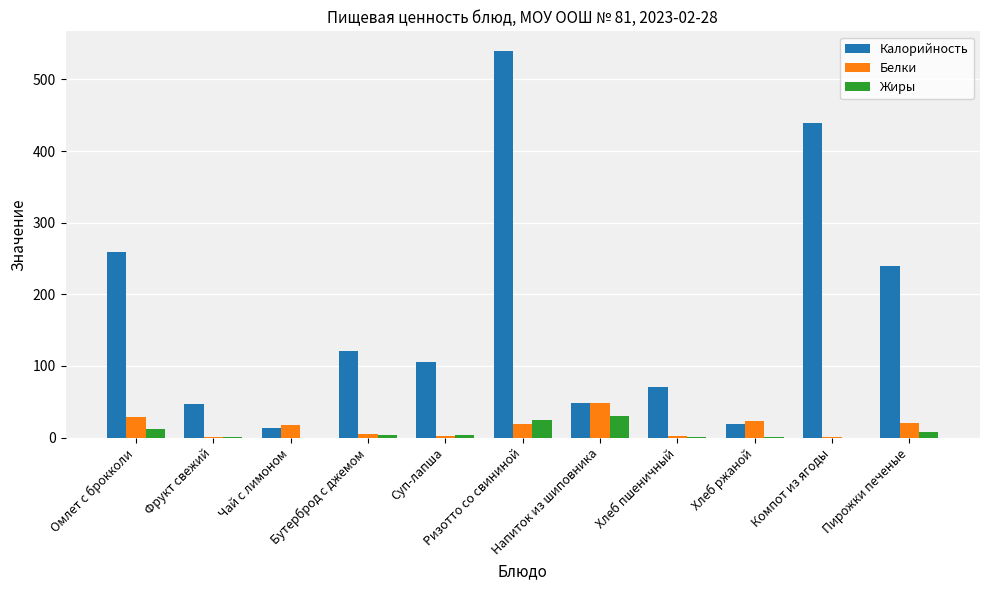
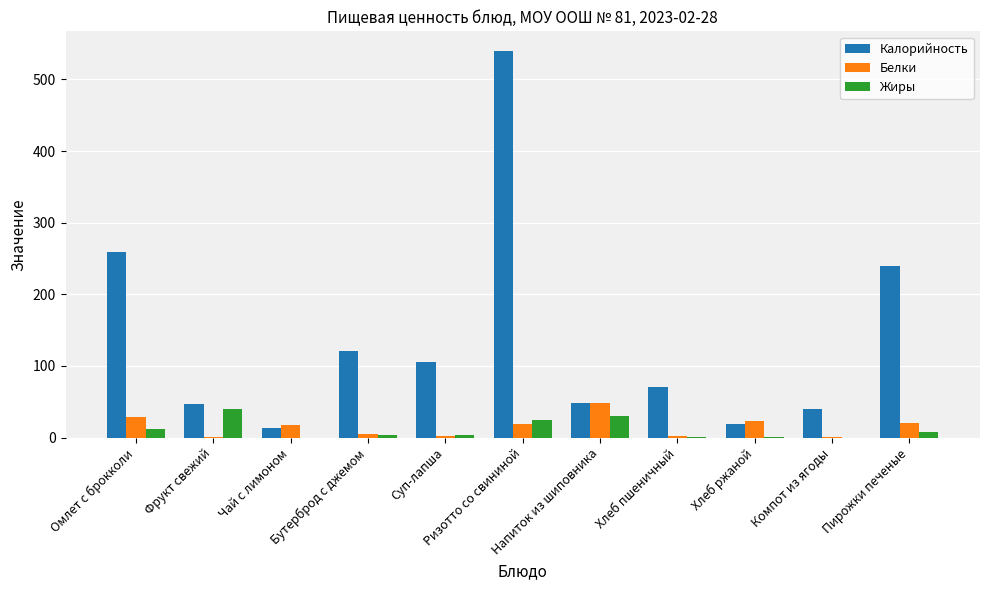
  {
    "Калорийность": {
      "Омлет с брокколи": 260,
      "Фрукт свежий": 50,
      "Чай с лимоном": 10,
      "Бутерброд с джемом": 120,
      "Суп-лапша": 110,
      "Ризотто со свининой": 540,
      "Напиток из шиповника": 50,
      "Хлеб пшеничный": 70,
      "Хлеб ржаной": 20,
-     "Компот из ягоды": 440,
+     "Компот из ягоды": 40,
      "Пирожки печеные": 240
    },
    "Белки": {
      "Омлет с брокколи": 30,
      "Чай с лимоном": 20,
      "Бутерброд с джемом": 0,
      "Ризотто со свининой": 20,
      "Напиток из шиповника": 50,
      "Хлеб ржаной": 20,
      "Пирожки печеные": 20
    },
    "Жиры": {
      "Омлет с брокколи": 10,
-     "Фрукт свежий": 0,
+     "Фрукт свежий": 40,
      "Чай с лимоном": 0,
      "Бутерброд с джемом": 0,
      "Ризотто со свининой": 20,
      "Напиток из шиповника": 30,
      "Пирожки печеные": 10
    }
  }
